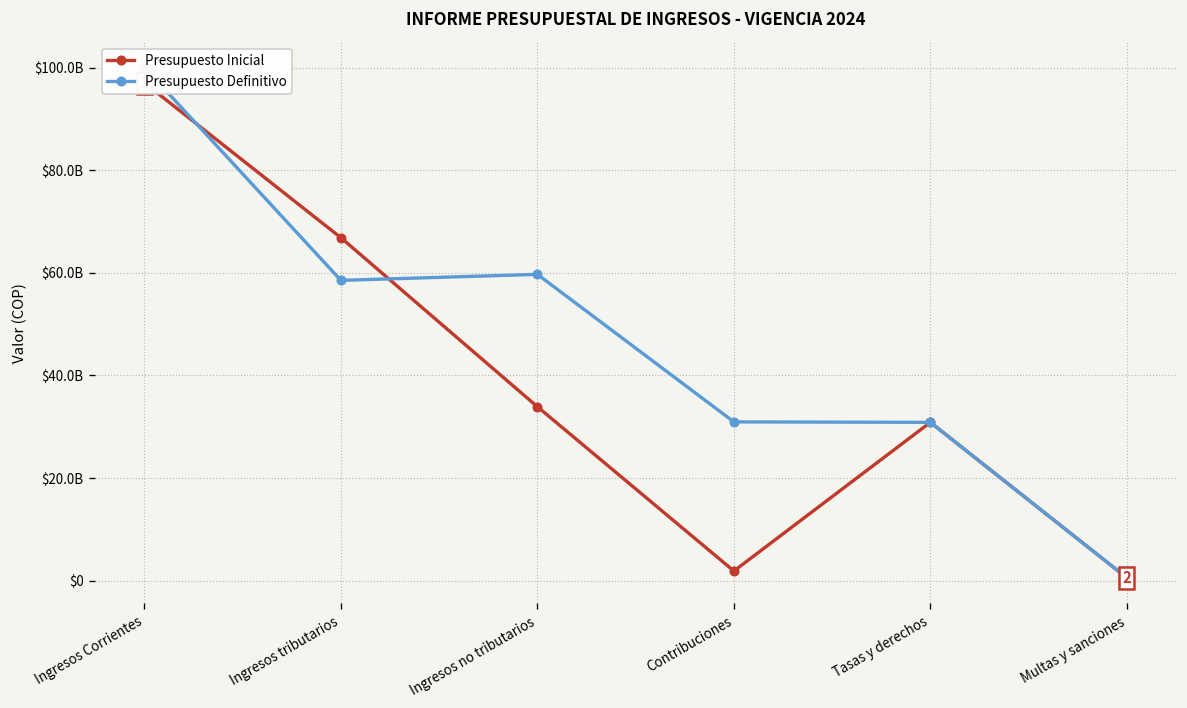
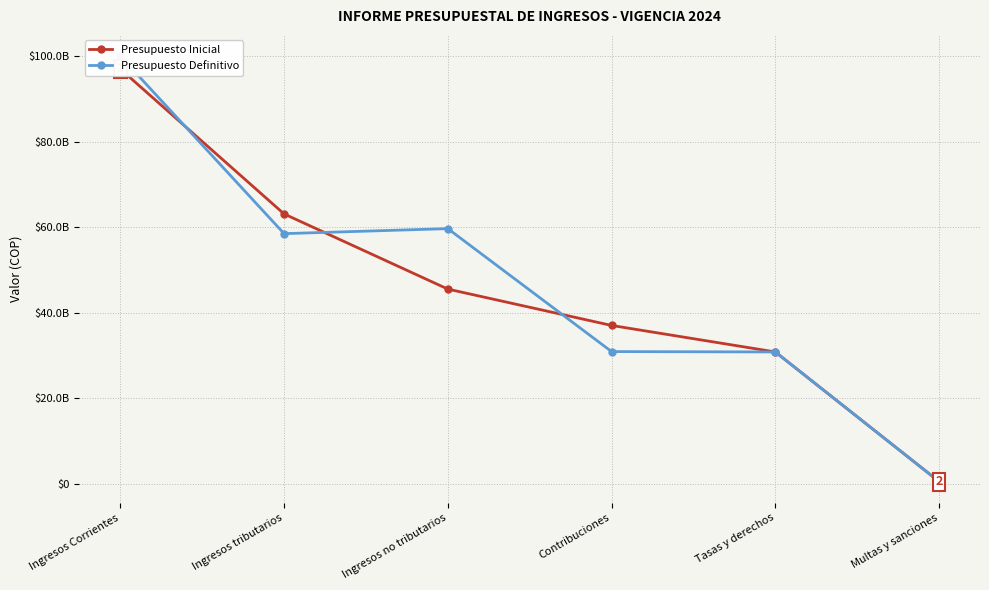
  {
    "Presupuesto Inicial": {
-     "Ingresos tributarios": "$67000000000",
-     "Ingresos no tributarios": "$34000000000",
-     "Contribuciones": "$2000000000"
+     "Ingresos tributarios": "$63000000000",
+     "Ingresos no tributarios": "$46000000000",
+     "Contribuciones": "$37000000000"
    },
    "Presupuesto Definitivo": {
      "Ingresos tributarios": "$59000000000",
      "Ingresos no tributarios": "$60000000000",
      "Contribuciones": "$31000000000"
    }
  }
